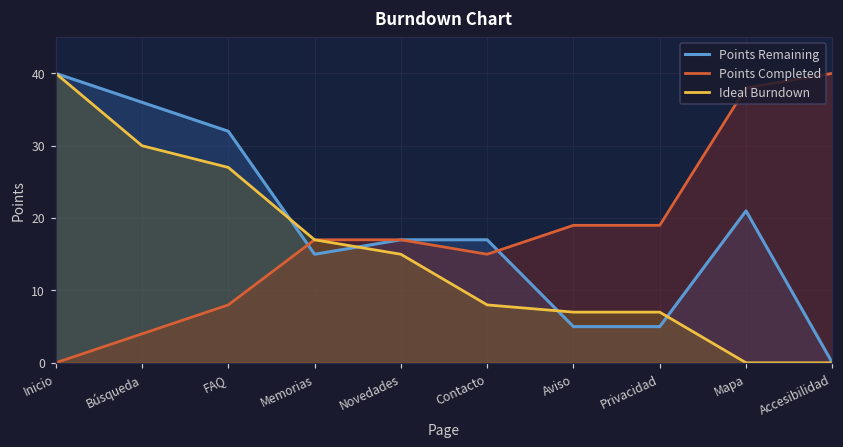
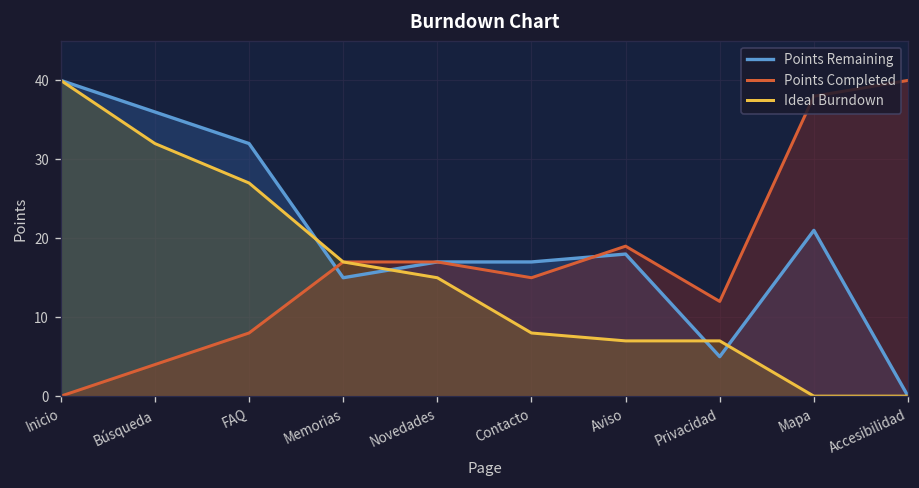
  {
    "Points Remaining": {
      "Búsqueda": 36,
      "FAQ": 32,
      "Memorias": 15,
      "Contacto": 17,
-     "Aviso": 5,
+     "Aviso": 18,
      "Privacidad": 5,
      "Mapa": 21
    },
    "Points Completed": {
      "Inicio": 0,
      "Búsqueda": 4,
      "FAQ": 8,
      "Contacto": 15,
      "Aviso": 19,
-     "Privacidad": 19,
+     "Privacidad": 12,
      "Accesibilidad": 40
    },
    "Ideal Burndown": {
-     "Búsqueda": 30,
+     "Búsqueda": 32,
      "FAQ": 27,
      "Novedades": 15,
      "Contacto": 8,
      "Aviso": 7,
      "Privacidad": 7,
      "Mapa": 0
    }
  }
